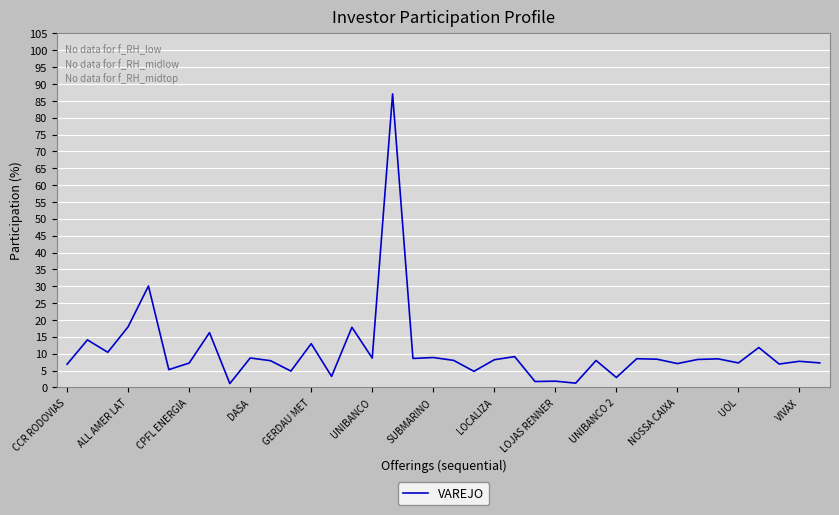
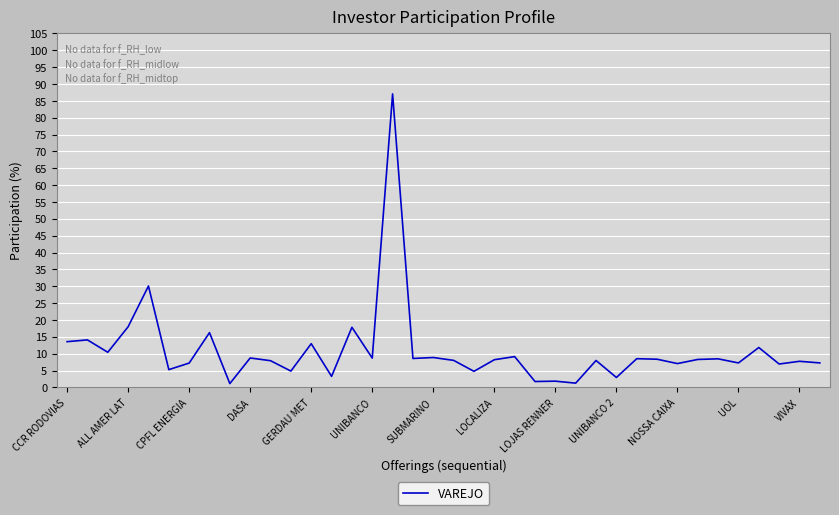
  {
-   "CCR RODOVIAS": 7,
+   "CCR RODOVIAS": 14,
    "ALL AMER LAT": 18,
    "CPFL ENERGIA": 7,
    "DASA": 9,
    "GERDAU MET": 13,
    "UNIBANCO": 9,
    "SUBMARINO": 9,
    "LOCALIZA": 8,
    "LOJAS RENNER": 2,
    "UNIBANCO 2": 3,
    "NOSSA CAIXA": 7,
    "UOL": 7,
    "VIVAX": 8
  }
